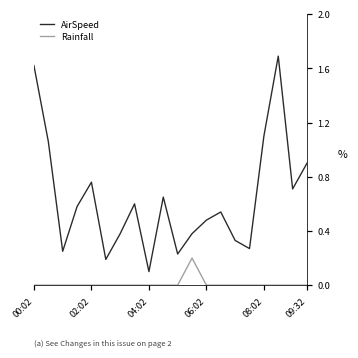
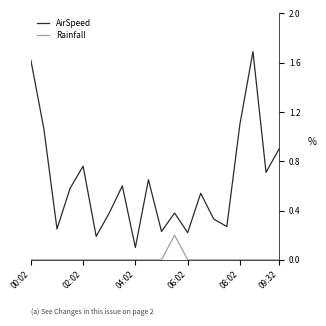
  {
    "AirSpeed": {
      "00:02": 1.62,
      "02:02": 0.76,
      "04:02": 0.10,
-     "06:02": 0.48,
+     "06:02": 0.22,
      "08:02": 1.10,
      "09:32": 0.90
    },
    "Rainfall": {
      "00:02": 0.00,
      "02:02": 0.00,
      "04:02": 0.00,
      "06:02": 0.00,
      "08:02": 0.00,
      "09:32": 0.00
    }
  }
